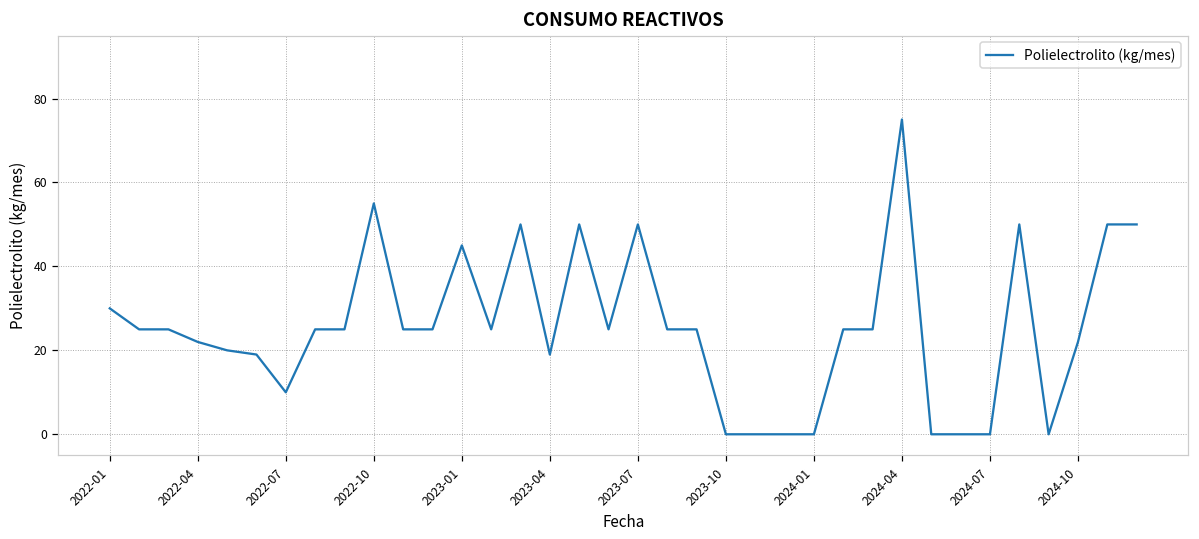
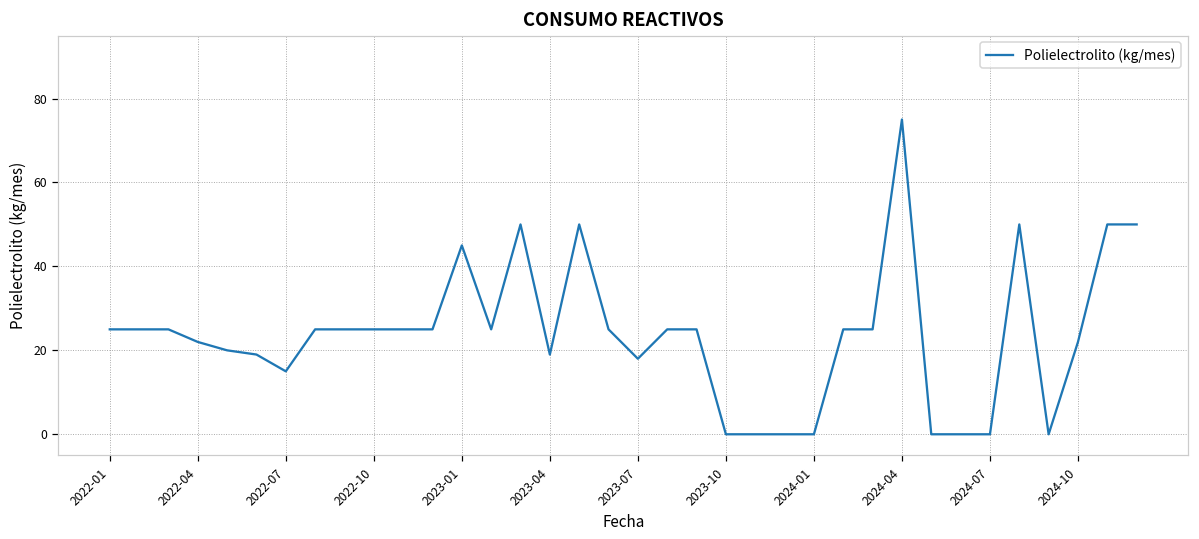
  {
-   "2022-01": 30,
+   "2022-01": 25,
    "2022-04": 22,
-   "2022-07": 10,
-   "2022-10": 55,
+   "2022-07": 15,
+   "2022-10": 25,
    "2023-01": 45,
    "2023-04": 19,
-   "2023-07": 50,
+   "2023-07": 18,
    "2023-10": 0,
    "2024-01": 0,
    "2024-04": 75,
    "2024-07": 0,
    "2024-10": 22
  }
